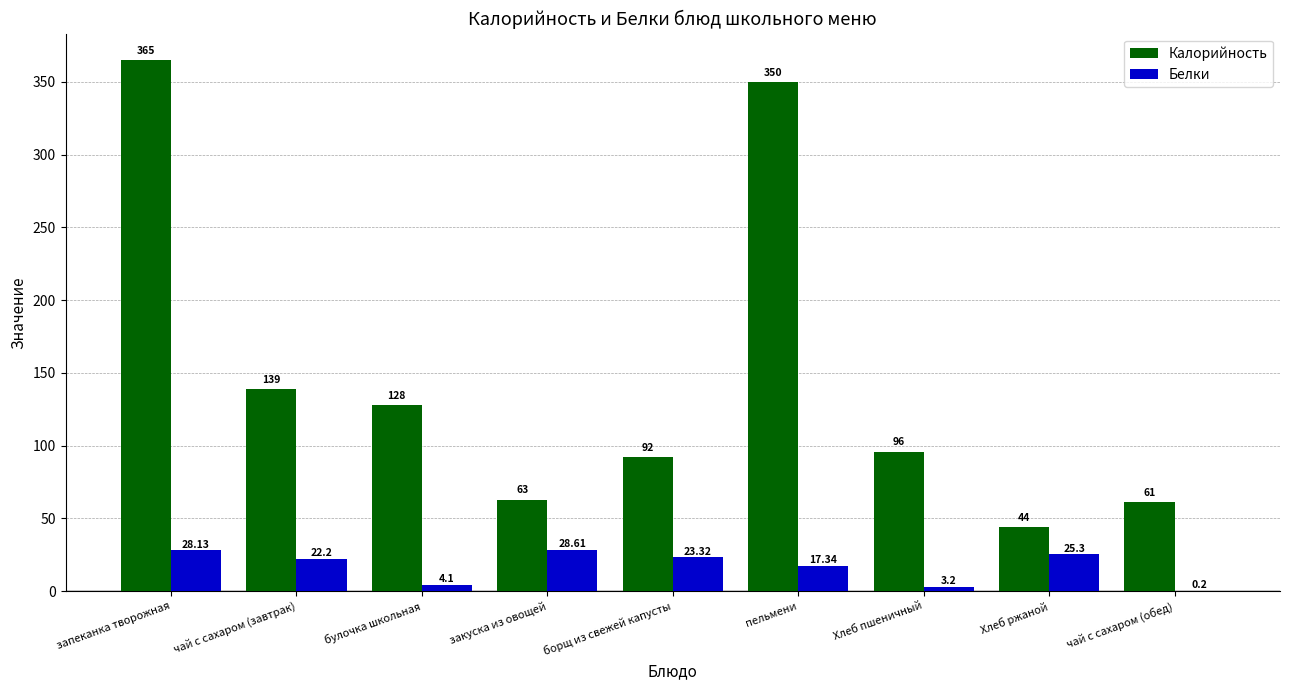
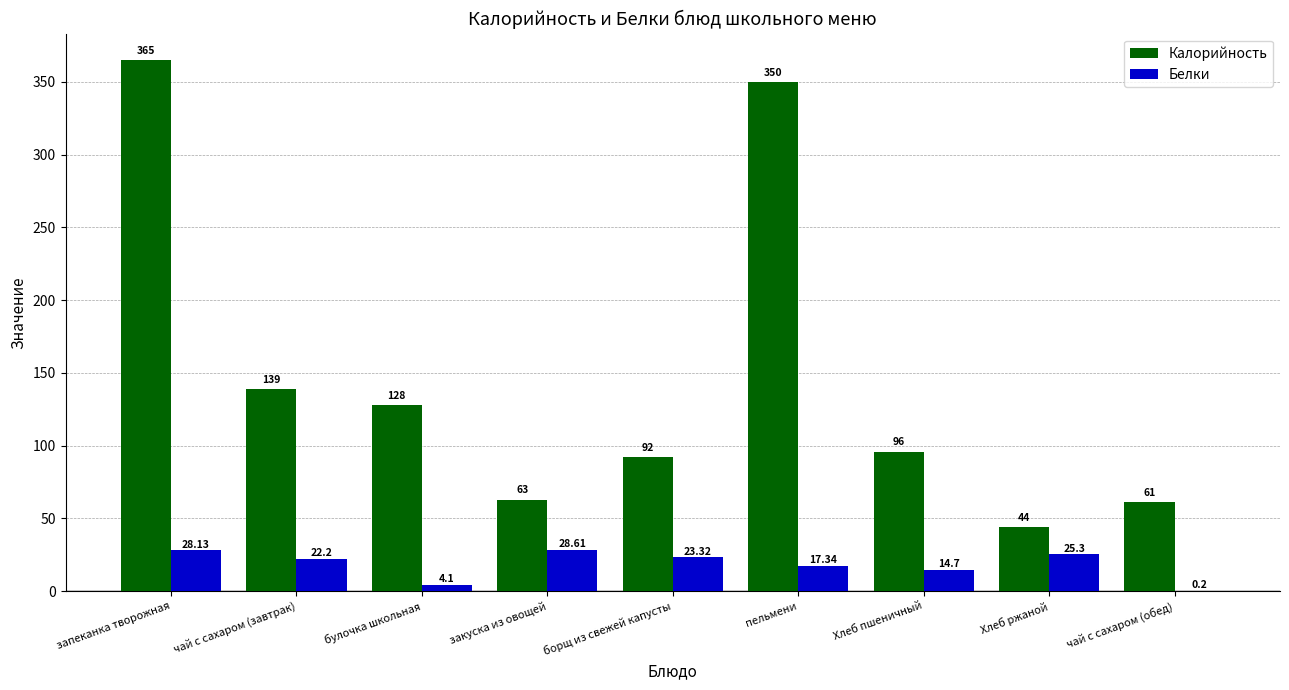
  {
    "Калорийность": {
      "запеканка творожная": 365,
      "чай с сахаром (завтрак)": 139,
      "булочка школьная": 128,
      "закуска из овощей": 63,
      "борщ из свежей капусты": 92,
      "пельмени": 350,
      "Хлеб пшеничный": 96,
      "Хлеб ржаной": 44,
      "чай с сахаром (обед)": 61
    },
    "Белки": {
      "запеканка творожная": 28.13,
      "чай с сахаром (завтрак)": 22.2,
      "булочка школьная": 4.1,
      "закуска из овощей": 28.61,
      "борщ из свежей капусты": 23.32,
      "пельмени": 17.34,
-     "Хлеб пшеничный": 3.2,
+     "Хлеб пшеничный": 14.7,
      "Хлеб ржаной": 25.3,
      "чай с сахаром (обед)": 0.2
    }
  }
